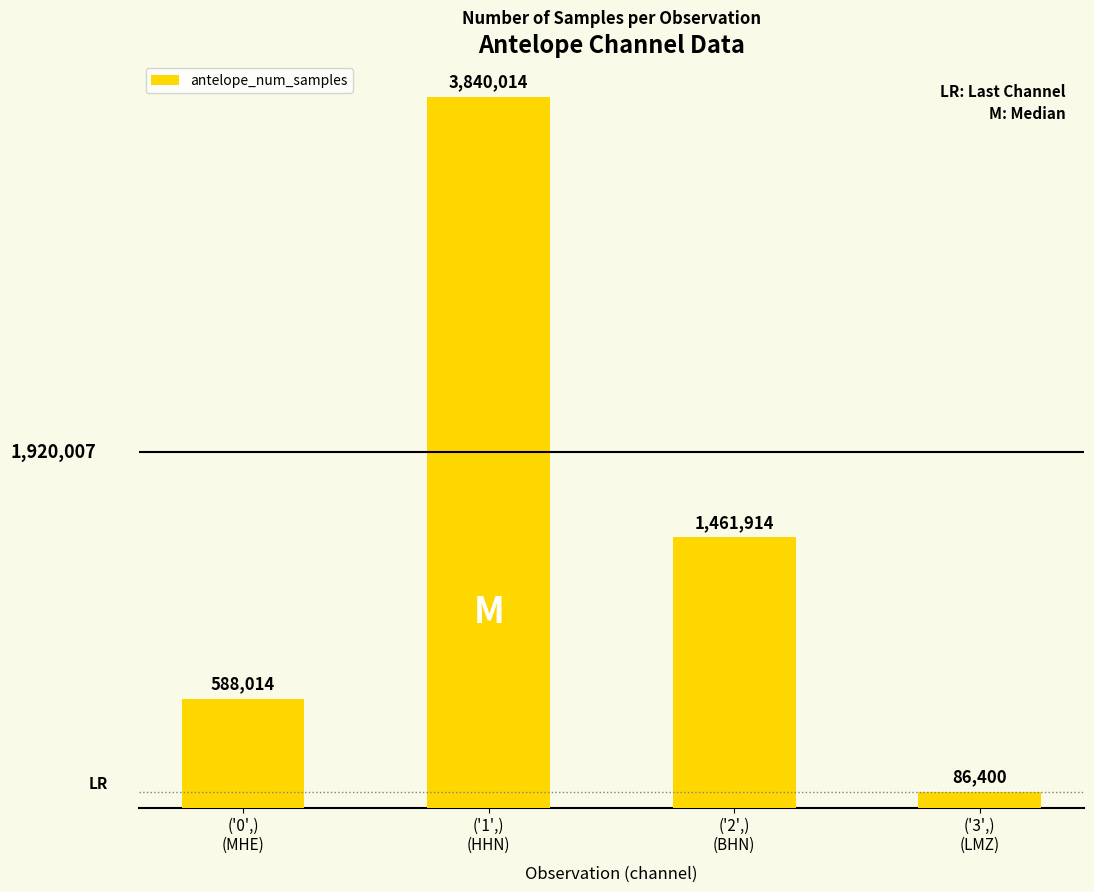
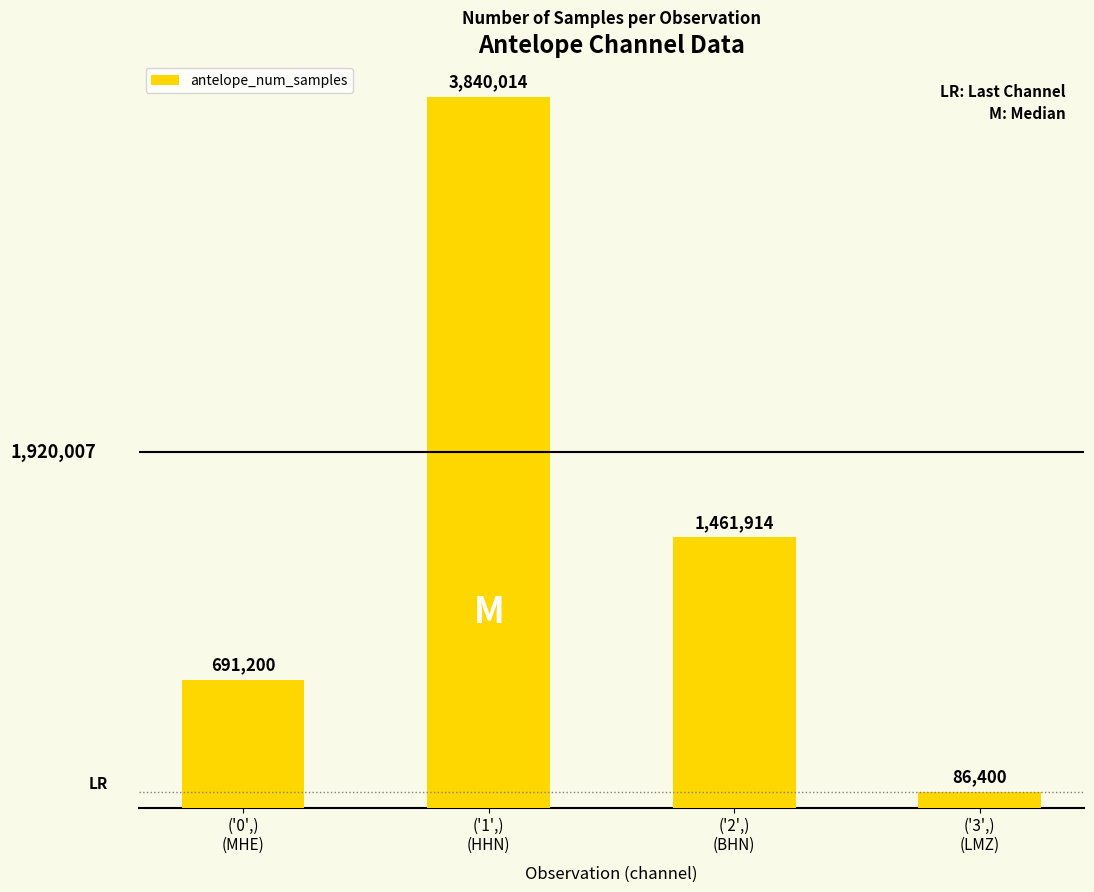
  {
-   "('0',) (MHE)": "588,014",
+   "('0',) (MHE)": "691,200",
    "('1',) (HHN)": "3,840,014",
    "('2',) (BHN)": "1,461,914",
    "('3',) (LMZ)": "86,400"
  }
